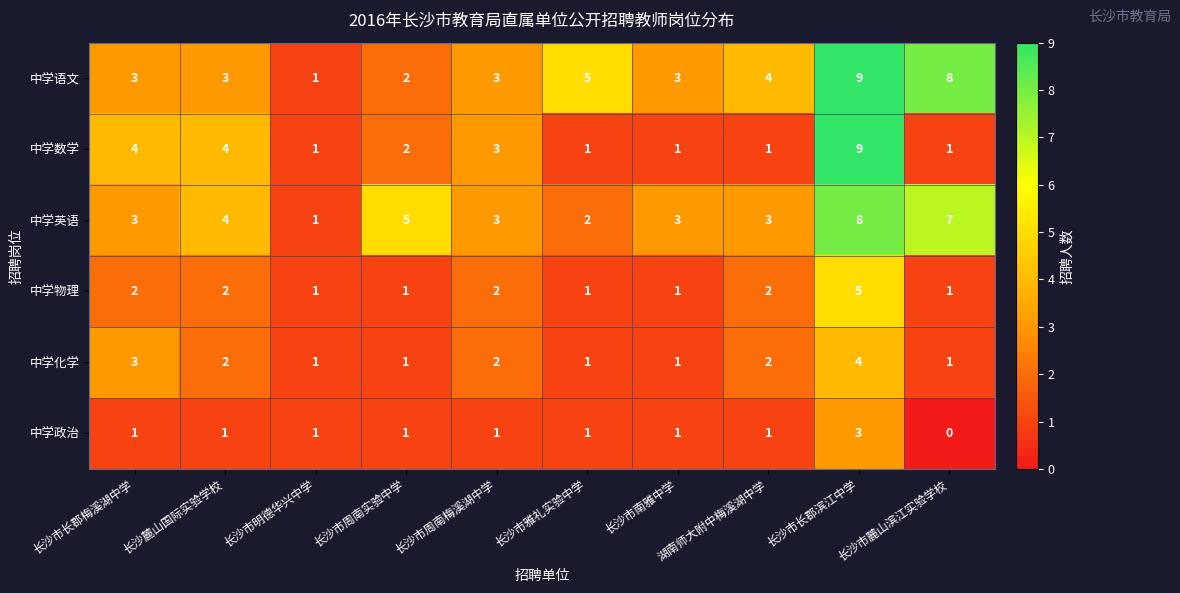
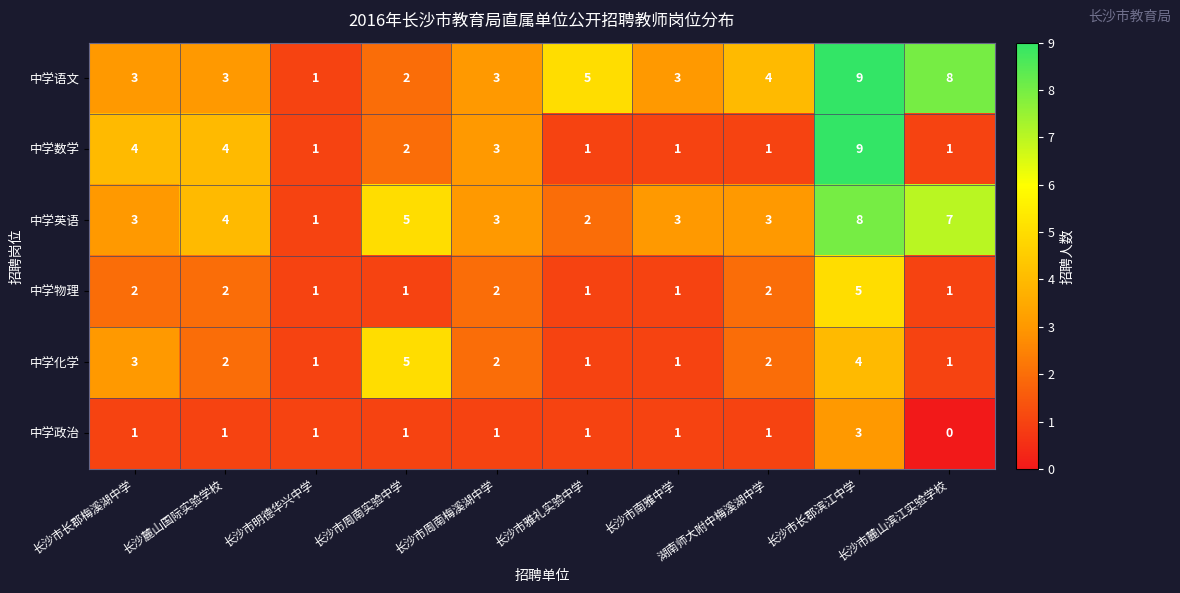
  {
    "中学语文": {
      "长沙市长郡梅溪湖中学": 3,
      "长沙麓山国际实验学校": 3,
      "长沙市明德华兴中学": 1,
      "长沙市周南实验中学": 2,
      "长沙市周南梅溪湖中学": 3,
      "长沙市雅礼实验中学": 5,
      "长沙市南雅中学": 3,
      "湖南师大附中梅溪湖中学": 4,
      "长沙市长郡滨江中学": 9,
      "长沙市麓山滨江实验学校": 8
    },
    "中学数学": {
      "长沙市长郡梅溪湖中学": 4,
      "长沙麓山国际实验学校": 4,
      "长沙市明德华兴中学": 1,
      "长沙市周南实验中学": 2,
      "长沙市周南梅溪湖中学": 3,
      "长沙市雅礼实验中学": 1,
      "长沙市南雅中学": 1,
      "湖南师大附中梅溪湖中学": 1,
      "长沙市长郡滨江中学": 9,
      "长沙市麓山滨江实验学校": 1
    },
    "中学英语": {
      "长沙市长郡梅溪湖中学": 3,
      "长沙麓山国际实验学校": 4,
      "长沙市明德华兴中学": 1,
      "长沙市周南实验中学": 5,
      "长沙市周南梅溪湖中学": 3,
      "长沙市雅礼实验中学": 2,
      "长沙市南雅中学": 3,
      "湖南师大附中梅溪湖中学": 3,
      "长沙市长郡滨江中学": 8,
      "长沙市麓山滨江实验学校": 7
    },
    "中学物理": {
      "长沙市长郡梅溪湖中学": 2,
      "长沙麓山国际实验学校": 2,
      "长沙市明德华兴中学": 1,
      "长沙市周南实验中学": 1,
      "长沙市周南梅溪湖中学": 2,
      "长沙市雅礼实验中学": 1,
      "长沙市南雅中学": 1,
      "湖南师大附中梅溪湖中学": 2,
      "长沙市长郡滨江中学": 5,
      "长沙市麓山滨江实验学校": 1
    },
    "中学化学": {
      "长沙市长郡梅溪湖中学": 3,
      "长沙麓山国际实验学校": 2,
      "长沙市明德华兴中学": 1,
-     "长沙市周南实验中学": 1,
+     "长沙市周南实验中学": 5,
      "长沙市周南梅溪湖中学": 2,
      "长沙市雅礼实验中学": 1,
      "长沙市南雅中学": 1,
      "湖南师大附中梅溪湖中学": 2,
      "长沙市长郡滨江中学": 4,
      "长沙市麓山滨江实验学校": 1
    },
    "中学政治": {
      "长沙市长郡梅溪湖中学": 1,
      "长沙麓山国际实验学校": 1,
      "长沙市明德华兴中学": 1,
      "长沙市周南实验中学": 1,
      "长沙市周南梅溪湖中学": 1,
      "长沙市雅礼实验中学": 1,
      "长沙市南雅中学": 1,
      "湖南师大附中梅溪湖中学": 1,
      "长沙市长郡滨江中学": 3,
      "长沙市麓山滨江实验学校": 0
    }
  }
